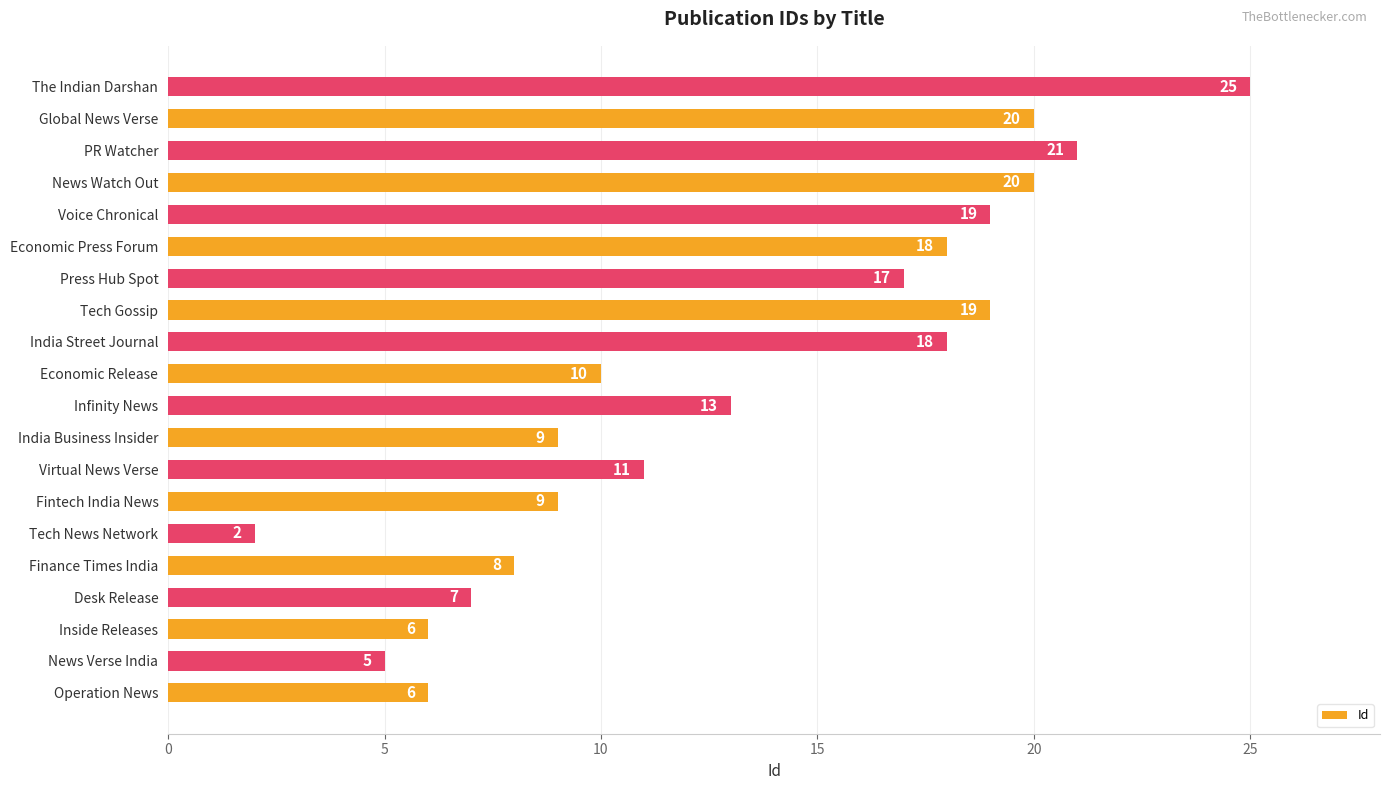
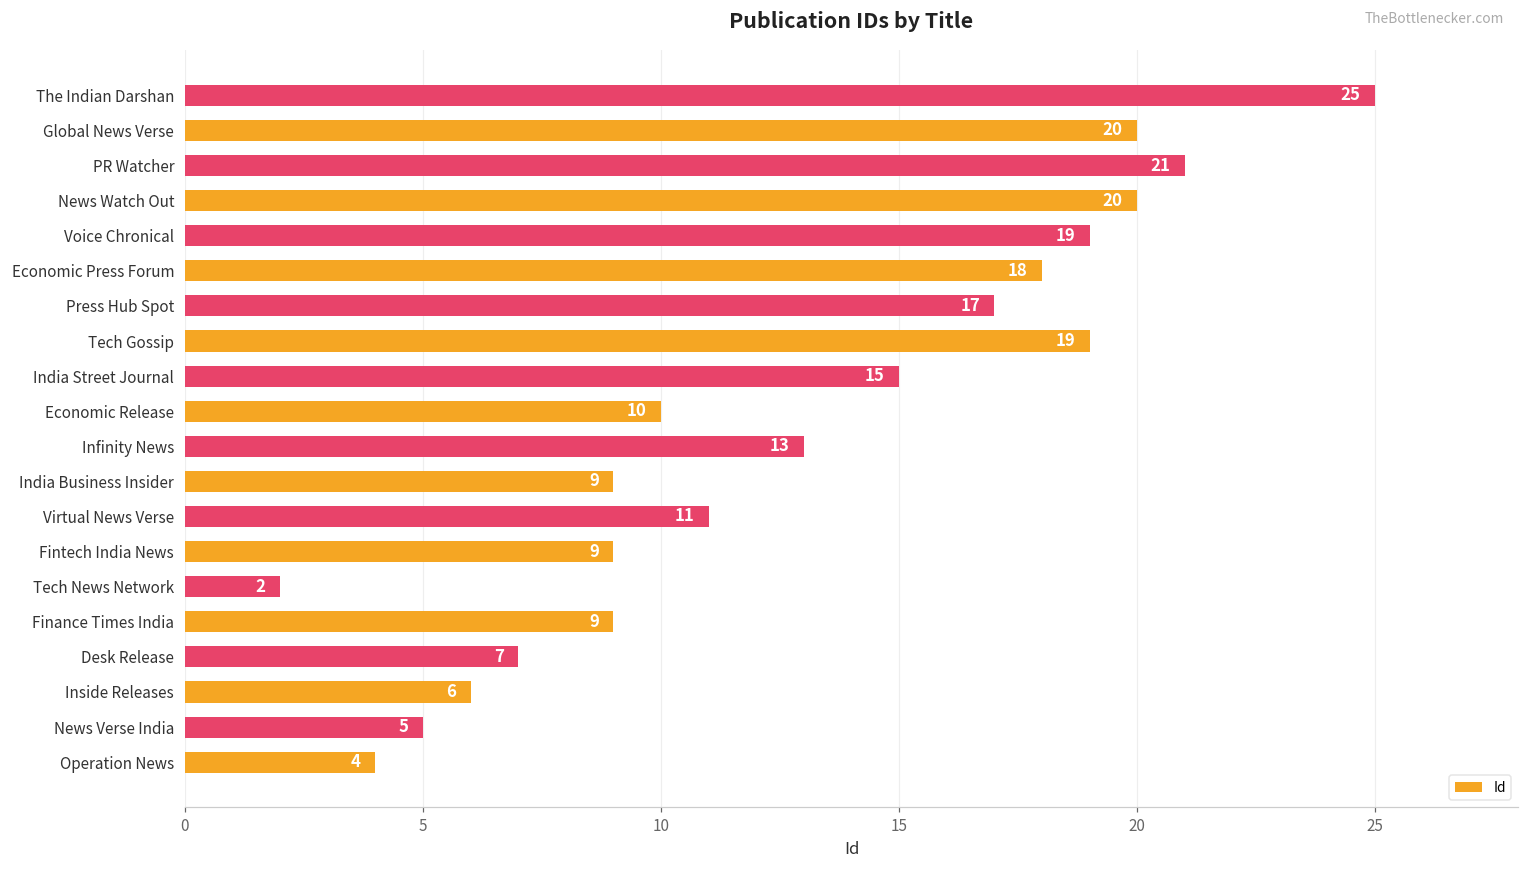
  {
    "The Indian Darshan": 25,
    "Global News Verse": 20,
    "PR Watcher": 21,
    "News Watch Out": 20,
    "Voice Chronical": 19,
    "Economic Press Forum": 18,
    "Press Hub Spot": 17,
    "Tech Gossip": 19,
-   "India Street Journal": 18,
+   "India Street Journal": 15,
    "Economic Release": 10,
    "Infinity News": 13,
    "India Business Insider": 9,
    "Virtual News Verse": 11,
    "Fintech India News": 9,
    "Tech News Network": 2,
-   "Finance Times India": 8,
+   "Finance Times India": 9,
    "Desk Release": 7,
    "Inside Releases": 6,
    "News Verse India": 5,
-   "Operation News": 6
+   "Operation News": 4
  }
